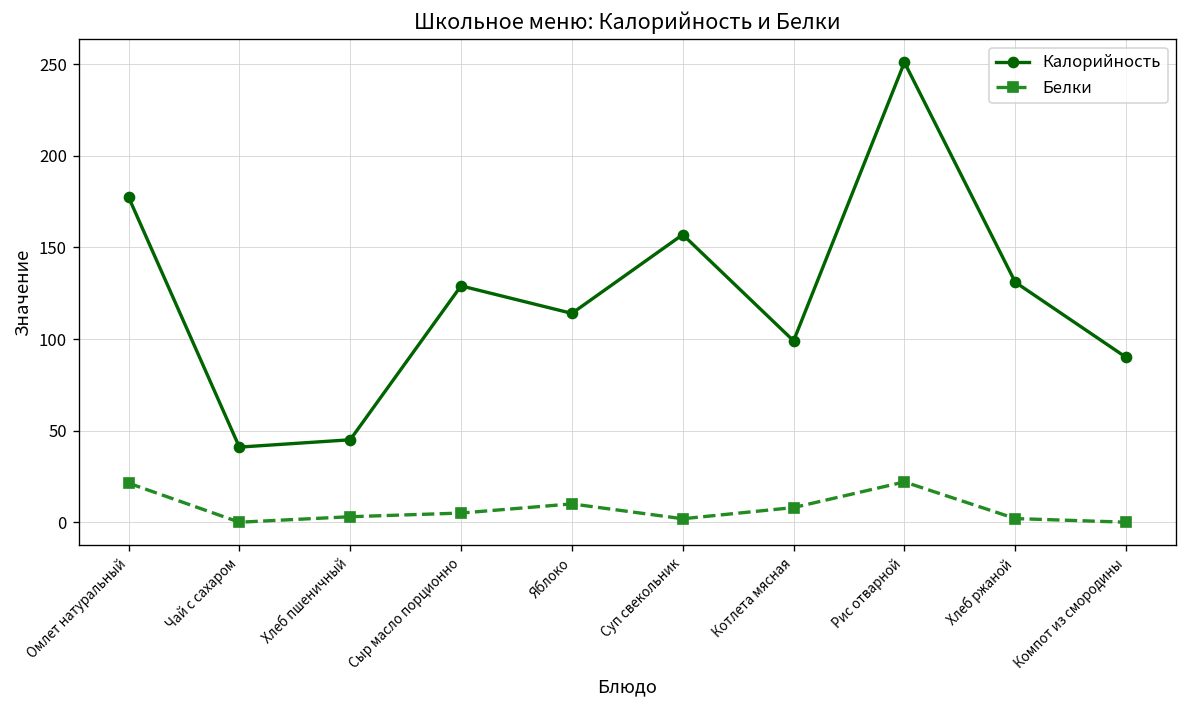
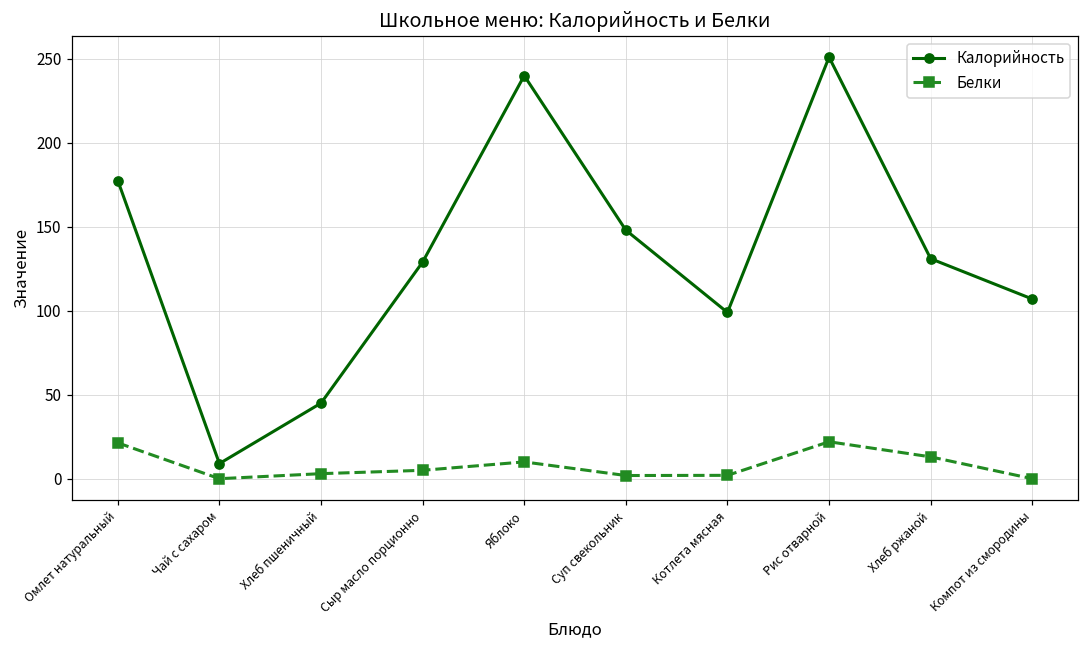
  {
    "Калорийность": {
      "Омлет натуральный": 178,
-     "Чай с сахаром": 41,
+     "Чай с сахаром": 9,
      "Хлеб пшеничный": 45,
      "Сыр масло порционно": 129,
-     "Яблоко": 114,
-     "Суп свекольник": 157,
+     "Яблоко": 240,
+     "Суп свекольник": 148,
      "Котлета мясная": 99,
      "Рис отварной": 251,
      "Хлеб ржаной": 131,
-     "Компот из смородины": 90
+     "Компот из смородины": 107
    },
    "Белки": {
      "Омлет натуральный": 21,
      "Чай с сахаром": 0,
      "Хлеб пшеничный": 3,
      "Сыр масло порционно": 5,
      "Яблоко": 10,
      "Суп свекольник": 2,
-     "Котлета мясная": 8,
+     "Котлета мясная": 2,
      "Рис отварной": 22,
-     "Хлеб ржаной": 2,
+     "Хлеб ржаной": 13,
      "Компот из смородины": 0
    }
  }
